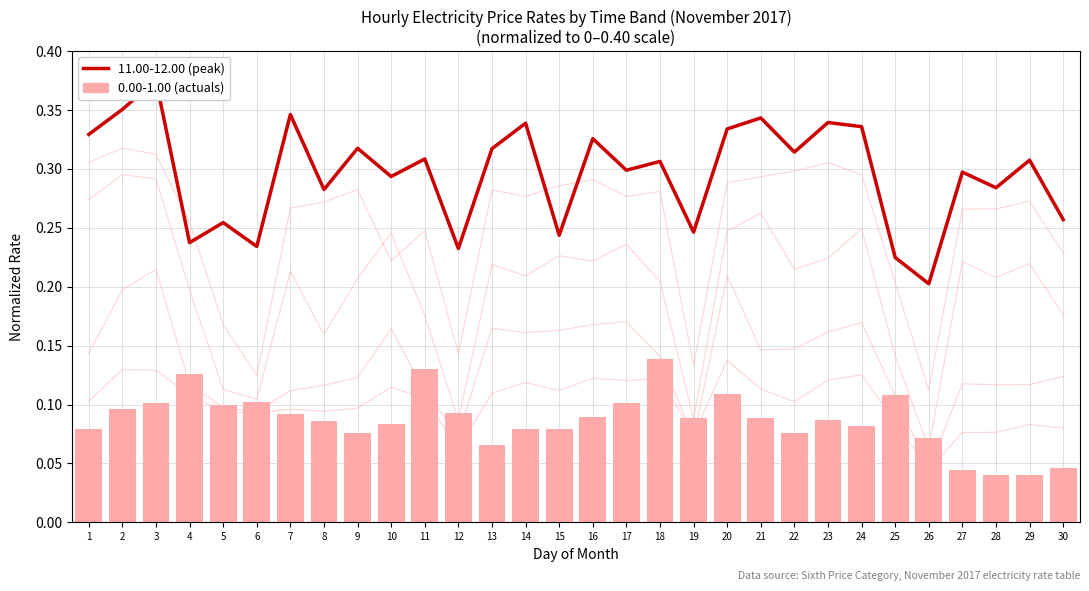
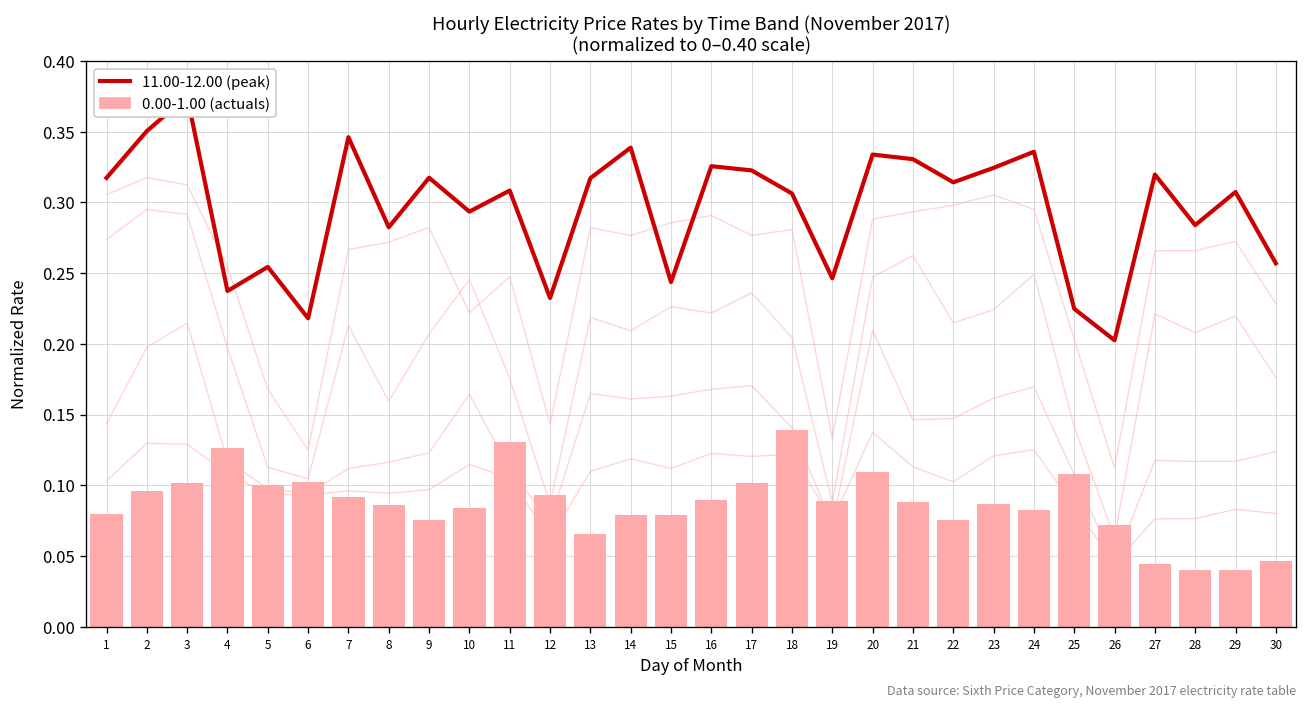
  {
    "11.00-12.00 (peak)": {
-     "1": 0.329,
+     "1": 0.317,
      "2": 0.350,
      "4": 0.237,
      "5": 0.254,
-     "6": 0.234,
+     "6": 0.218,
      "7": 0.346,
      "8": 0.282,
      "9": 0.317,
      "10": 0.294,
      "11": 0.308,
      "12": 0.232,
      "13": 0.317,
      "14": 0.339,
      "15": 0.244,
      "16": 0.326,
-     "17": 0.299,
+     "17": 0.323,
      "18": 0.306,
      "19": 0.246,
      "20": 0.334,
-     "21": 0.343,
+     "21": 0.331,
      "22": 0.314,
-     "23": 0.339,
+     "23": 0.324,
      "24": 0.336,
      "25": 0.225,
      "26": 0.203,
-     "27": 0.297,
+     "27": 0.320,
      "28": 0.284,
      "29": 0.307,
      "30": 0.257
    }
  }
